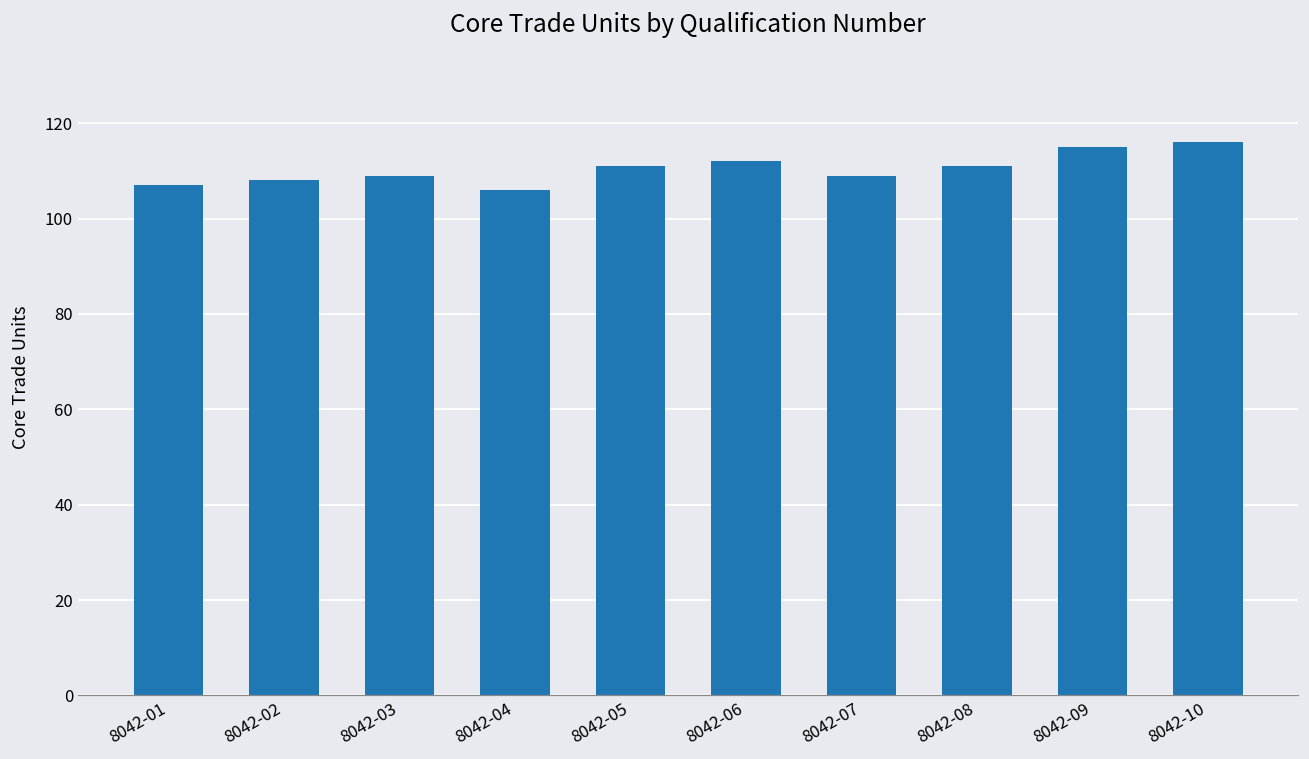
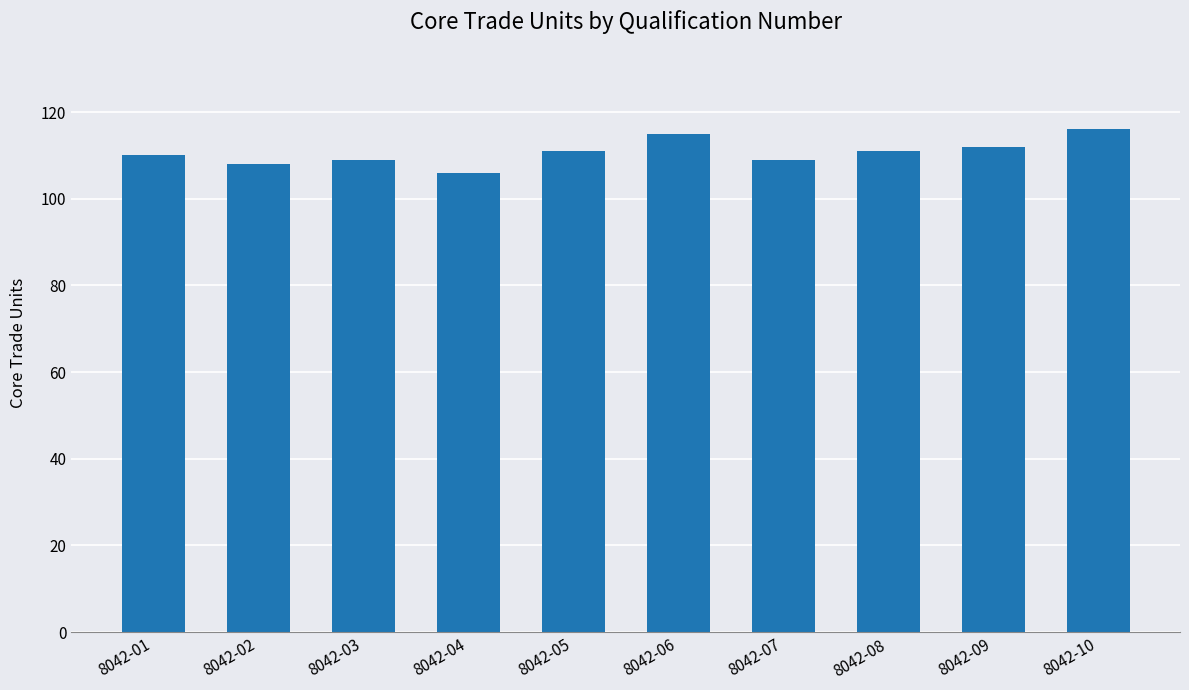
  {
-   "8042-01": 107,
+   "8042-01": 110,
    "8042-02": 108,
    "8042-03": 109,
    "8042-04": 106,
    "8042-05": 111,
-   "8042-06": 112,
+   "8042-06": 115,
    "8042-07": 109,
    "8042-08": 111,
-   "8042-09": 115,
+   "8042-09": 112,
    "8042-10": 116
  }
